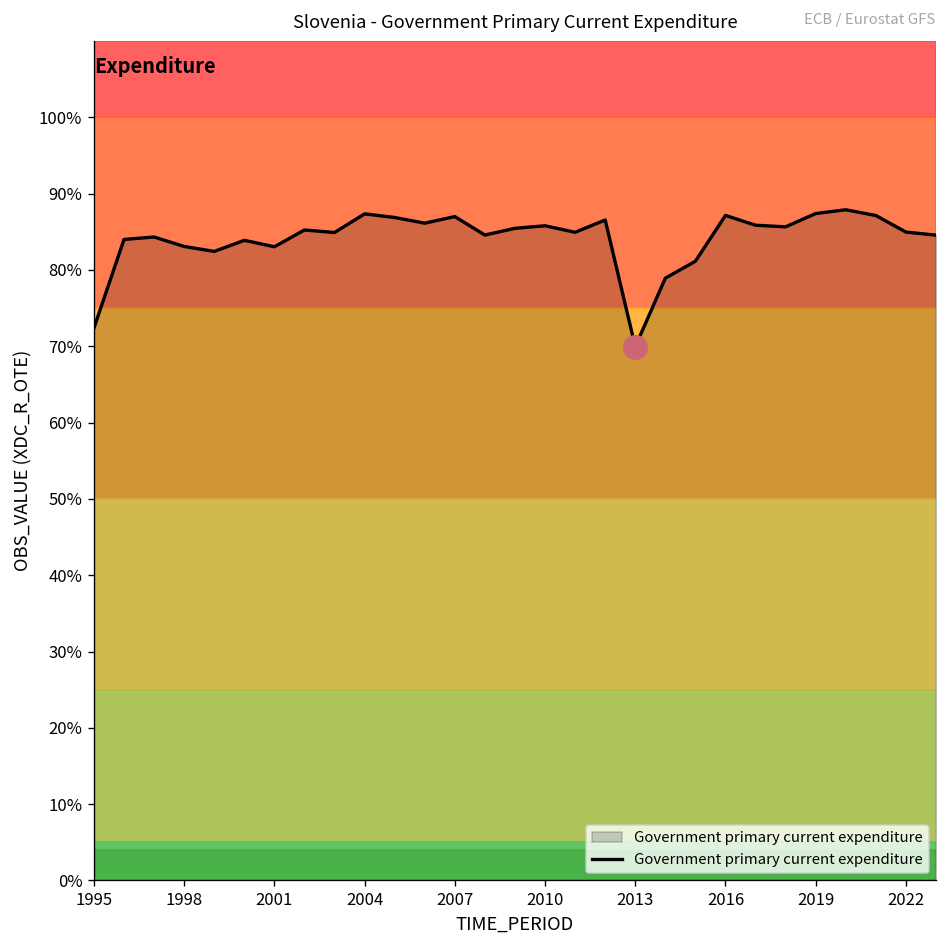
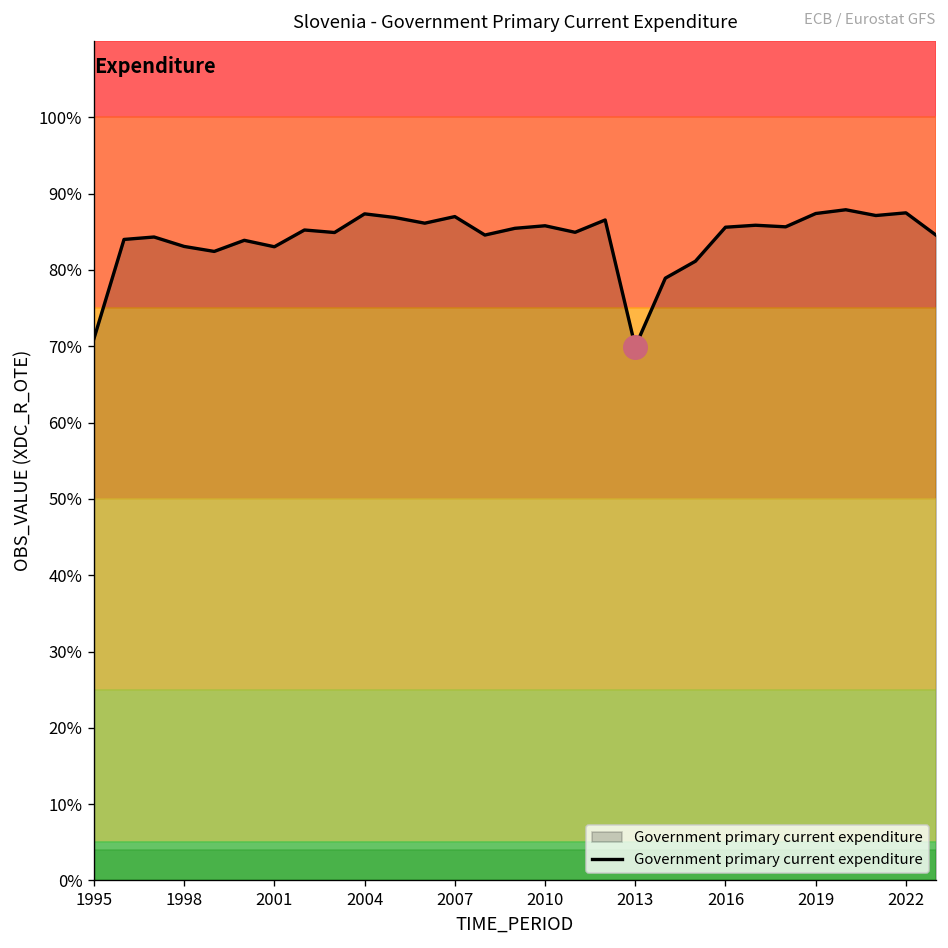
  {
    "Government primary current expenditure": {
-     "1995": "72%",
+     "1995": "71%",
      "1998": "83%",
      "2001": "83%",
      "2004": "87%",
      "2007": "87%",
      "2010": "86%",
-     "2016": "87%",
+     "2016": "86%",
      "2019": "87%",
-     "2022": "85%"
+     "2022": "87%"
    }
  }
